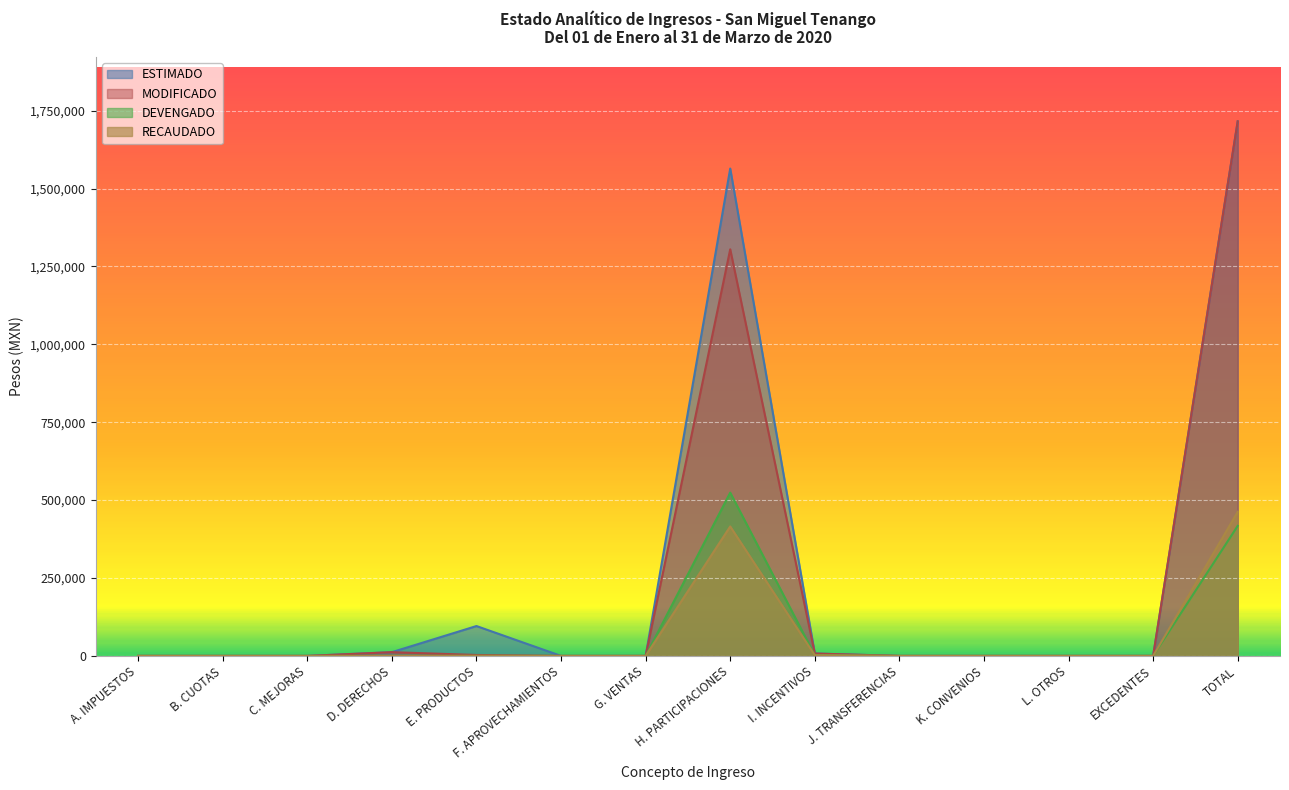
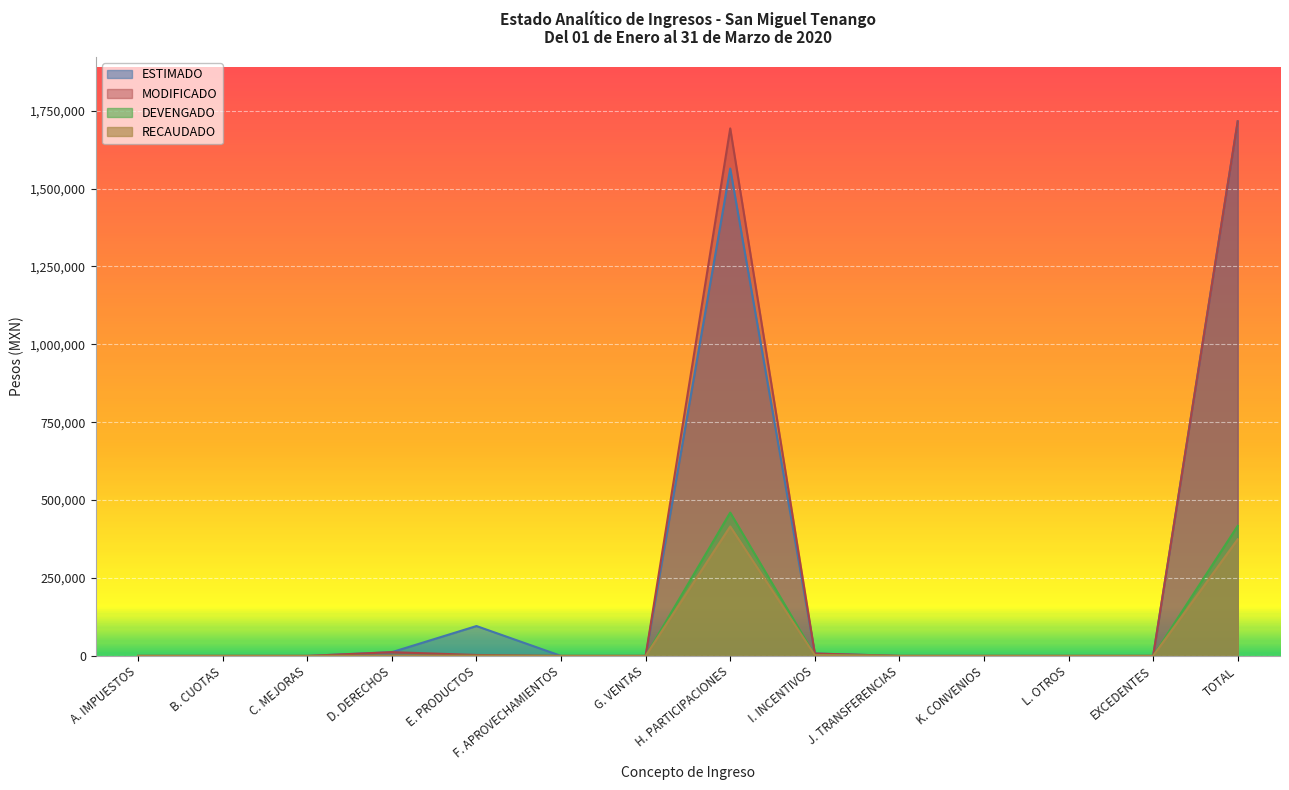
  {
    "ESTIMADO": {
      "E. PRODUCTOS": "100,000",
      "H. PARTICIPACIONES": "1,560,000"
    },
    "MODIFICADO": {
-     "H. PARTICIPACIONES": "1,310,000"
+     "H. PARTICIPACIONES": "1,690,000"
    },
    "DEVENGADO": {
-     "H. PARTICIPACIONES": "520,000",
+     "H. PARTICIPACIONES": "460,000",
      "TOTAL": "420,000"
    },
    "RECAUDADO": {
      "H. PARTICIPACIONES": "420,000",
-     "TOTAL": "460,000"
+     "TOTAL": "370,000"
    }
  }
